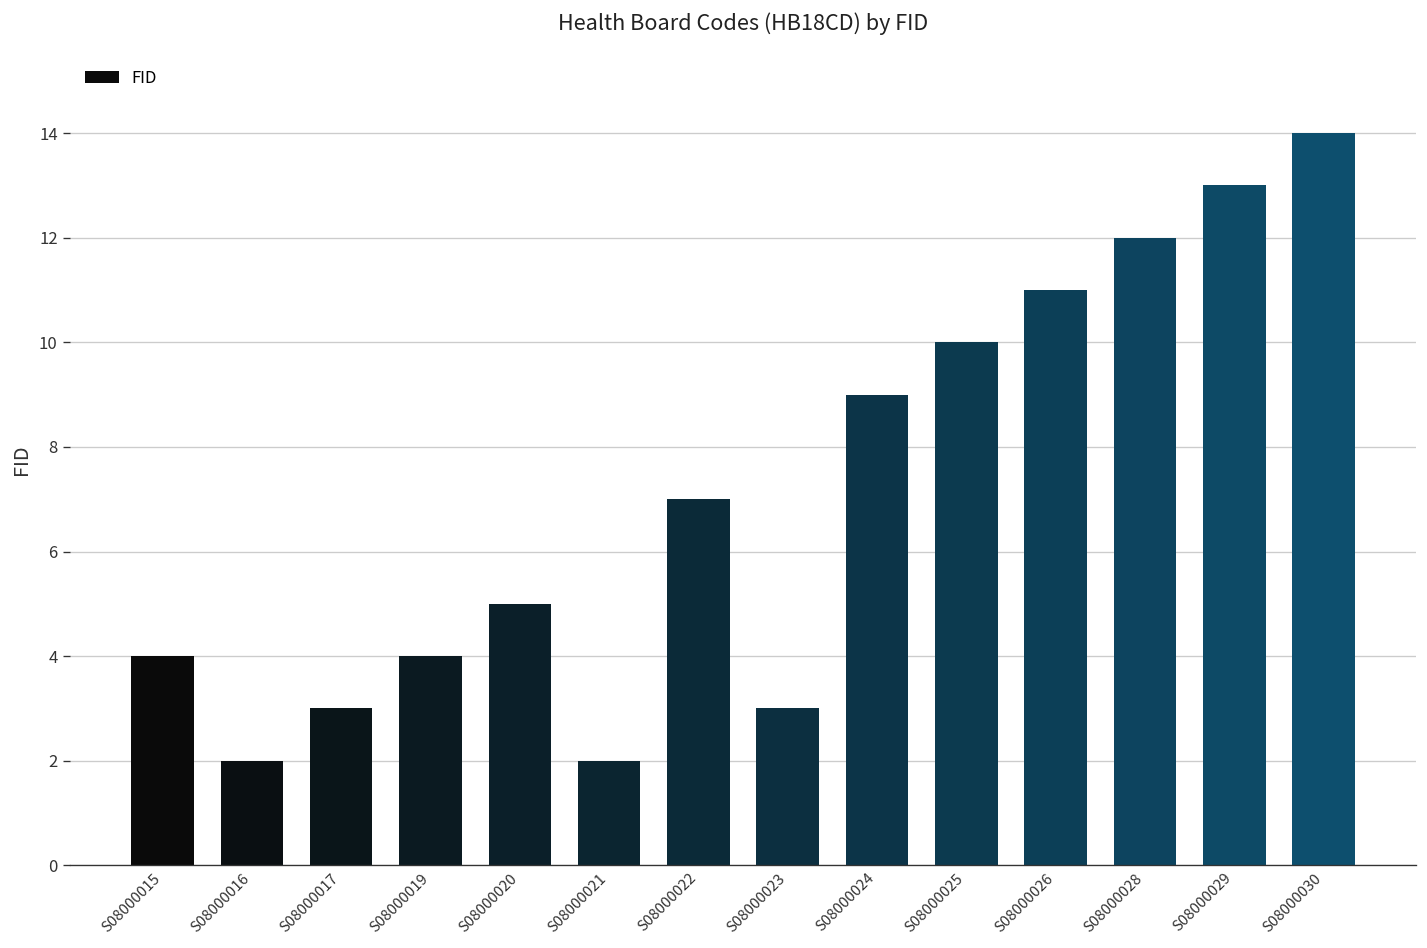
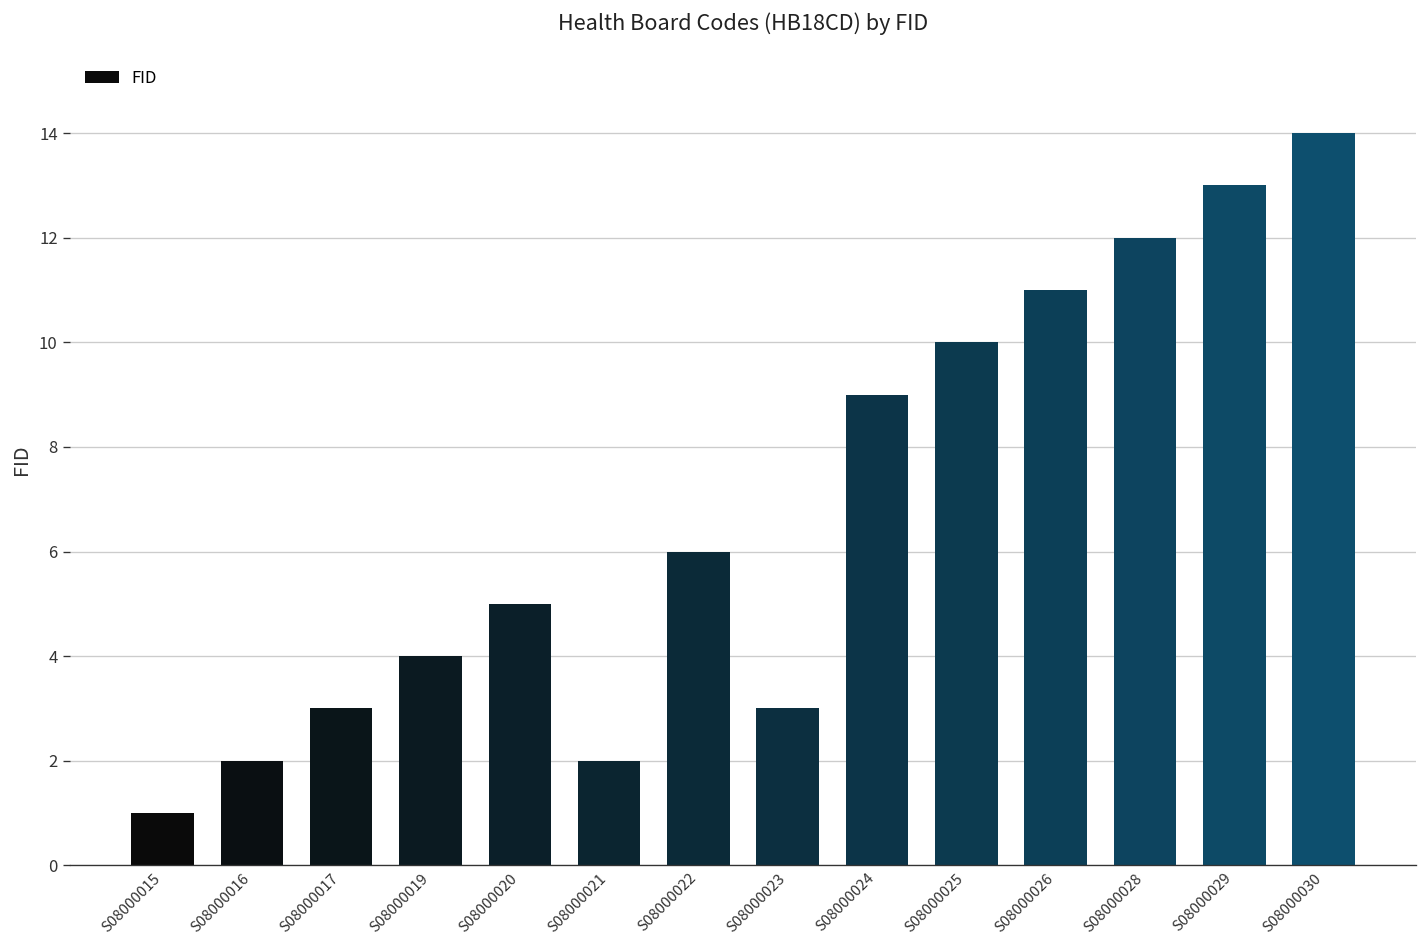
  {
-   "S08000015": 4,
+   "S08000015": 1,
    "S08000016": 2,
    "S08000017": 3,
    "S08000019": 4,
    "S08000020": 5,
    "S08000021": 2,
-   "S08000022": 7,
+   "S08000022": 6,
    "S08000023": 3,
    "S08000024": 9,
    "S08000025": 10,
    "S08000026": 11,
    "S08000028": 12,
    "S08000029": 13,
    "S08000030": 14
  }
